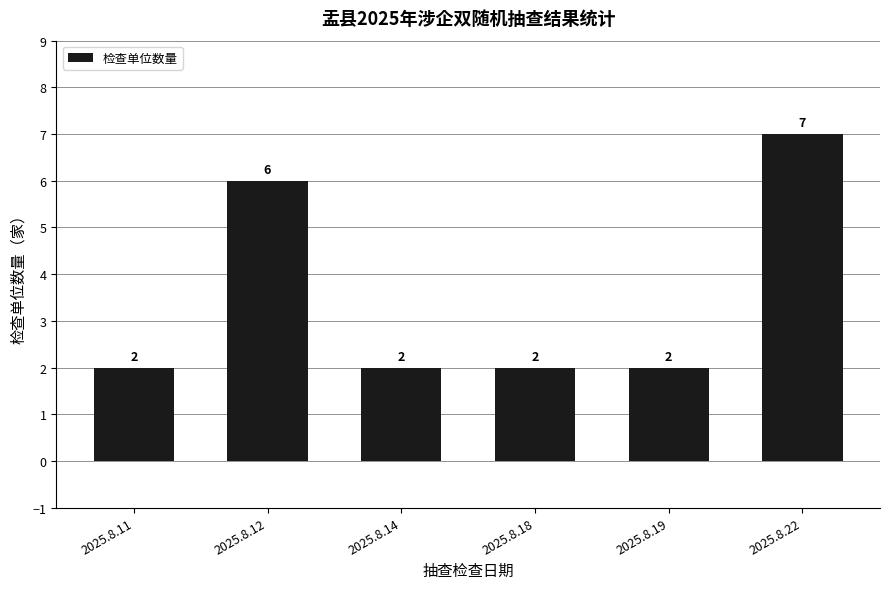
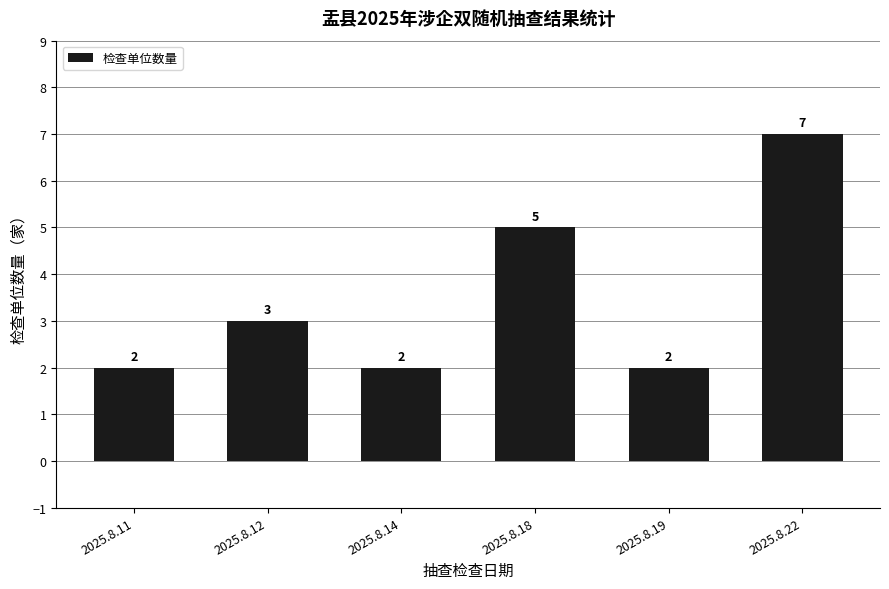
  {
    "2025.8.11": 2,
-   "2025.8.12": 6,
+   "2025.8.12": 3,
    "2025.8.14": 2,
-   "2025.8.18": 2,
+   "2025.8.18": 5,
    "2025.8.19": 2,
    "2025.8.22": 7
  }
